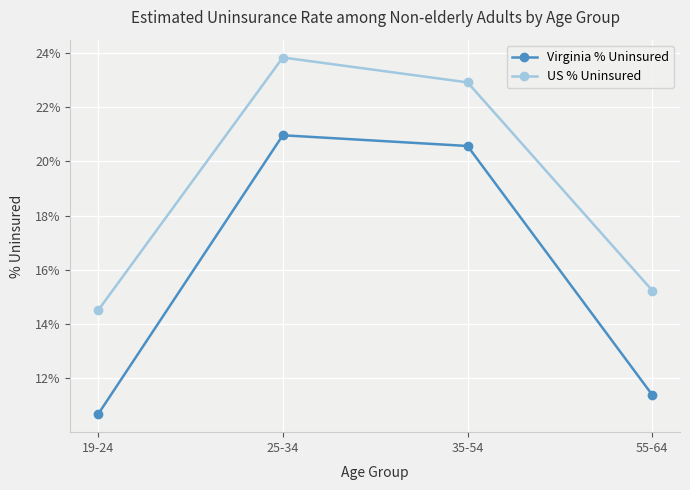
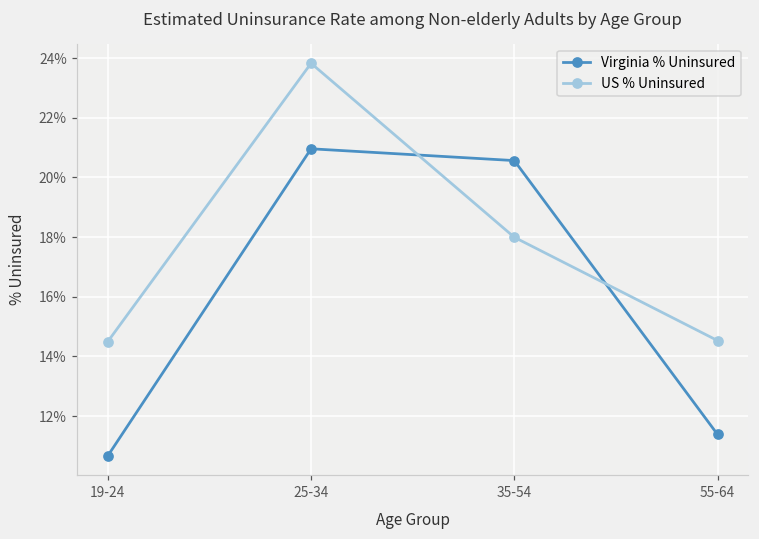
  {
    "Virginia % Uninsured": {
      "19-24": "10.7%",
      "25-34": "21.0%",
      "35-54": "20.6%",
      "55-64": "11.4%"
    },
    "US % Uninsured": {
      "19-24": "14.5%",
      "25-34": "23.8%",
-     "35-54": "22.9%",
-     "55-64": "15.2%"
+     "35-54": "18.0%",
+     "55-64": "14.5%"
    }
  }
